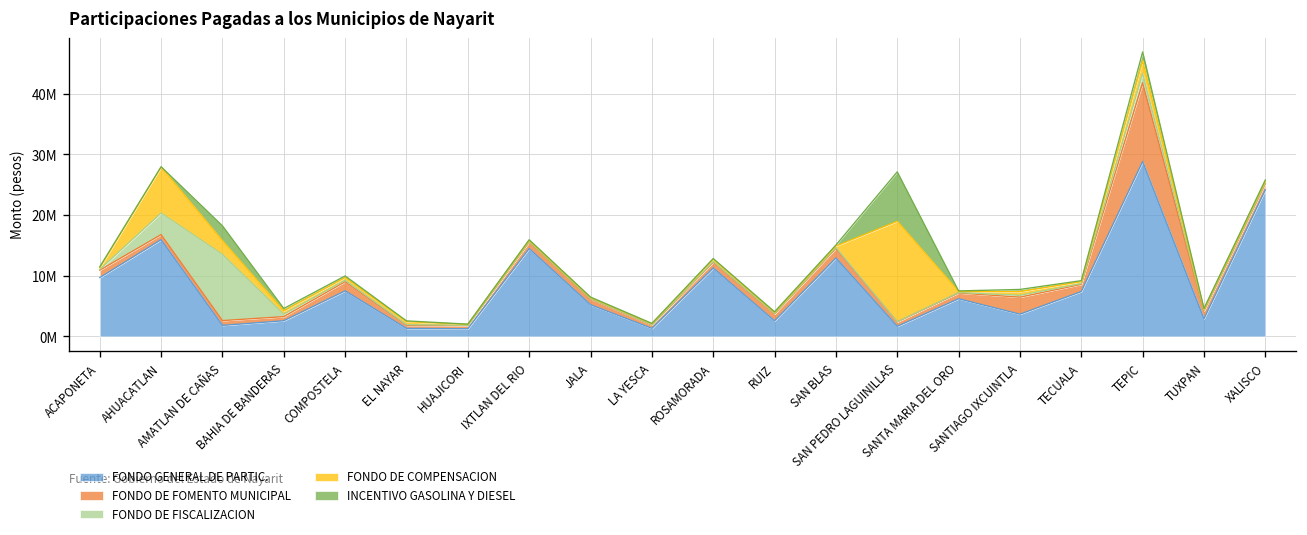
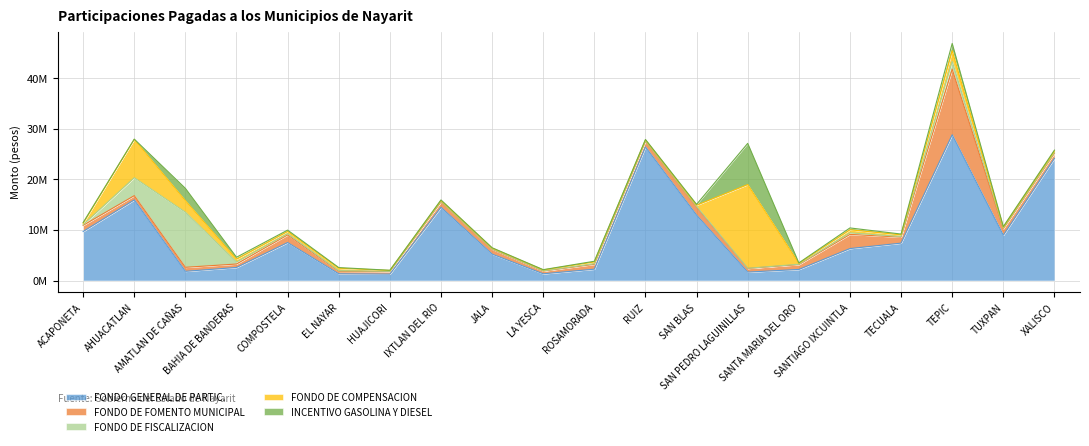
  {
    "FONDO GENERAL DE PARTIC.": {
      "ACAPONETA": 10000000,
      "AHUACATLAN": 16000000,
      "AMATLAN DE CAÑAS": 2000000,
      "BAHIA DE BANDERAS": 3000000,
      "COMPOSTELA": 8000000,
      "HUAJICORI": 1000000,
      "IXTLAN DEL RIO": 14000000,
      "JALA": 5000000,
      "LA YESCA": 1000000,
-     "ROSAMORADA": 11000000,
-     "RUIZ": 3000000,
+     "ROSAMORADA": 2000000,
+     "RUIZ": 26000000,
      "SAN BLAS": 13000000,
      "SAN PEDRO LAGUINILLAS": 2000000,
-     "SANTA MARIA DEL ORO": 6000000,
-     "SANTIAGO IXCUINTLA": 4000000,
+     "SANTA MARIA DEL ORO": 2000000,
+     "SANTIAGO IXCUINTLA": 6000000,
      "TECUALA": 7000000,
      "TEPIC": 29000000,
-     "TUXPAN": 3000000,
+     "TUXPAN": 9000000,
      "XALISCO": 24000000
    },
    "FONDO DE FOMENTO MUNICIPAL": {
      "AHUACATLAN": 1000000,
      "AMATLAN DE CAÑAS": 1000000,
      "TEPIC": 13000000
    },
    "FONDO DE FISCALIZACION": {
      "AHUACATLAN": 4000000,
      "AMATLAN DE CAÑAS": 11000000,
      "TEPIC": 2000000
    },
    "FONDO DE COMPENSACION": {
      "AMATLAN DE CAÑAS": 2000000,
      "SAN PEDRO LAGUINILLAS": 17000000,
      "TEPIC": 2000000
    },
    "INCENTIVO GASOLINA Y DIESEL": {
      "AMATLAN DE CAÑAS": 2000000,
      "SAN PEDRO LAGUINILLAS": 8000000,
      "TEPIC": 1000000
    }
  }
